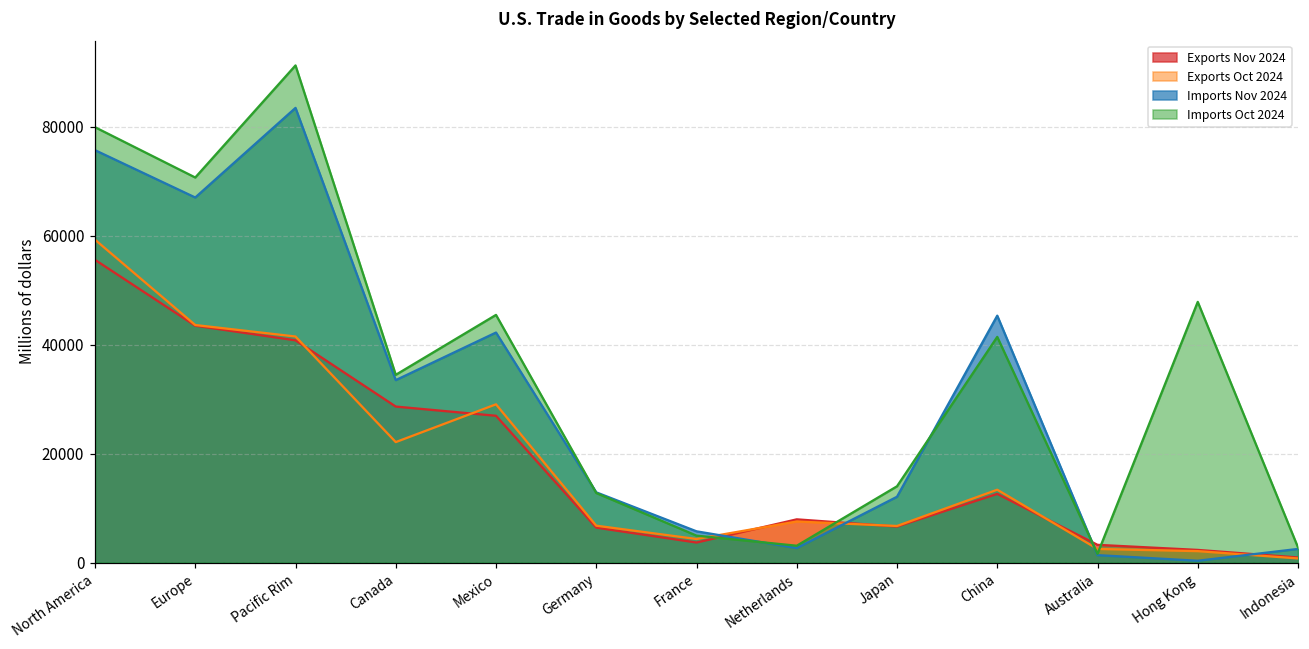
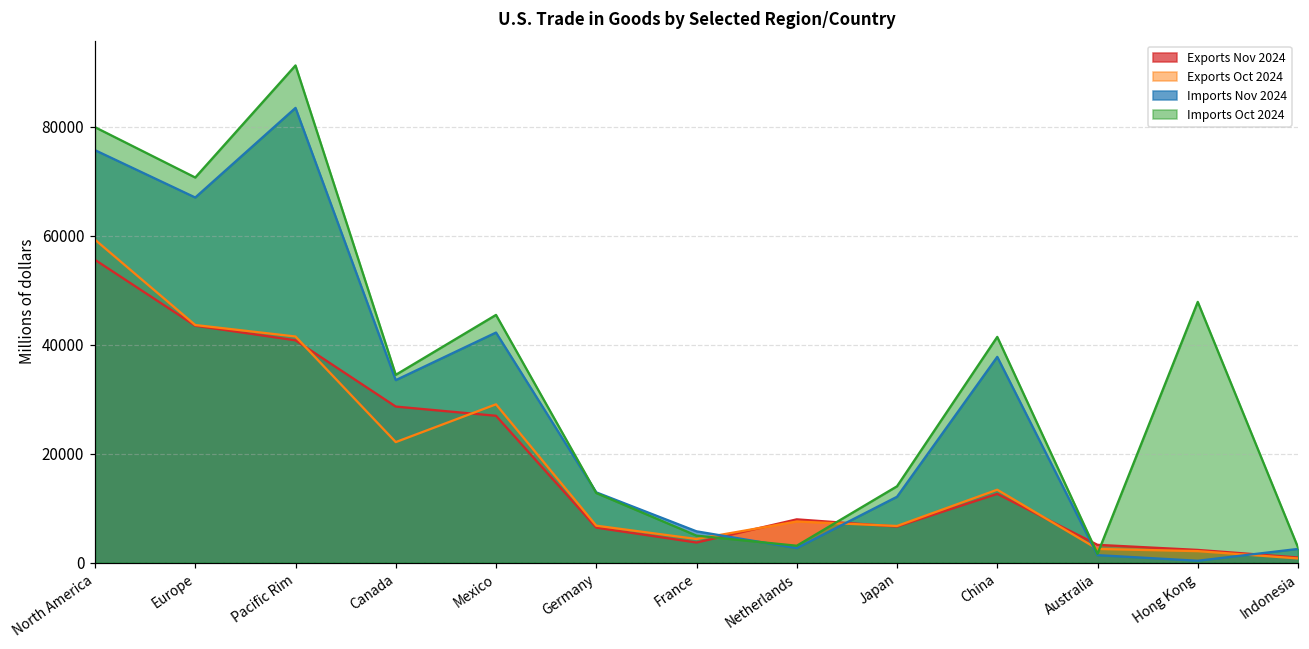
  {
    "Exports Nov 2024": {
      "North America": 56000,
      "Pacific Rim": 41000,
      "Canada": 29000,
      "Mexico": 27000,
      "France": 4000,
      "China": 13000,
      "Australia": 3000
    },
    "Exports Oct 2024": {
      "North America": 59000,
      "Pacific Rim": 42000,
      "Canada": 22000,
      "Mexico": 29000,
      "France": 4000,
      "China": 13000,
      "Australia": 2000
    },
    "Imports Nov 2024": {
      "North America": 76000,
      "Europe": 67000,
      "Pacific Rim": 84000,
      "Canada": 33000,
      "Mexico": 42000,
      "France": 6000,
      "Japan": 12000,
-     "China": 45000,
+     "China": 38000,
      "Hong Kong": 0
    },
    "Imports Oct 2024": {
      "North America": 80000,
      "Europe": 71000,
      "Pacific Rim": 91000,
      "Canada": 34000,
      "Mexico": 45000,
      "France": 5000,
      "Japan": 14000,
      "China": 41000,
      "Hong Kong": 48000
    }
  }
